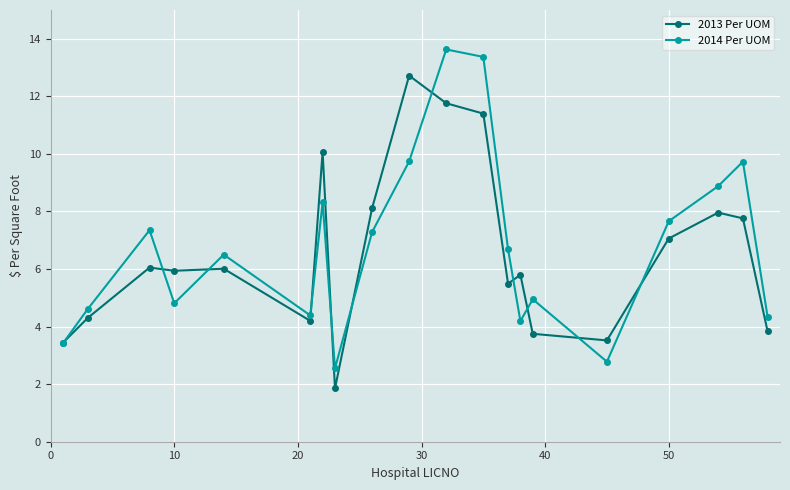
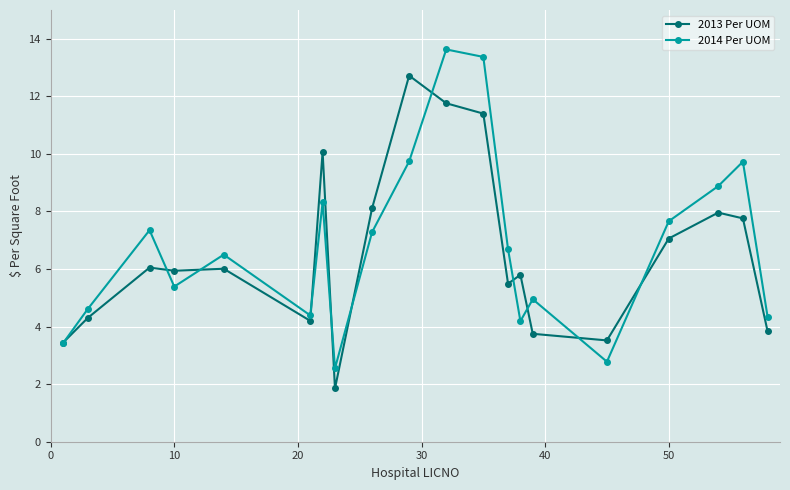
  {
    "2013 Per UOM": {
      "10": 5.9,
      "50": 7.1
    },
    "2014 Per UOM": {
-     "10": 4.8,
+     "10": 5.4,
      "50": 7.7
    }
  }
